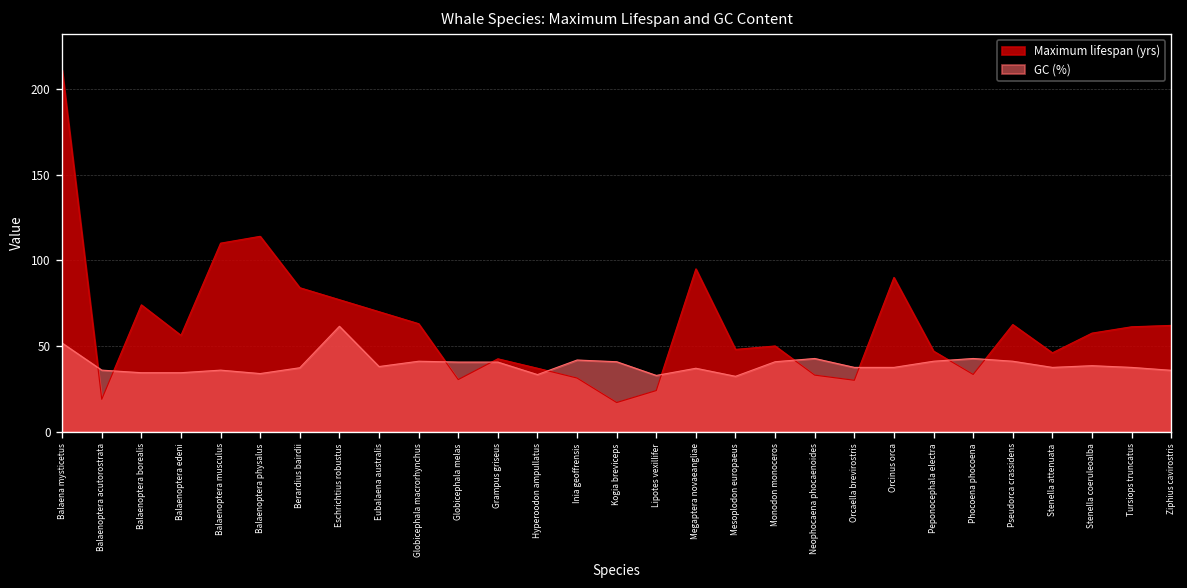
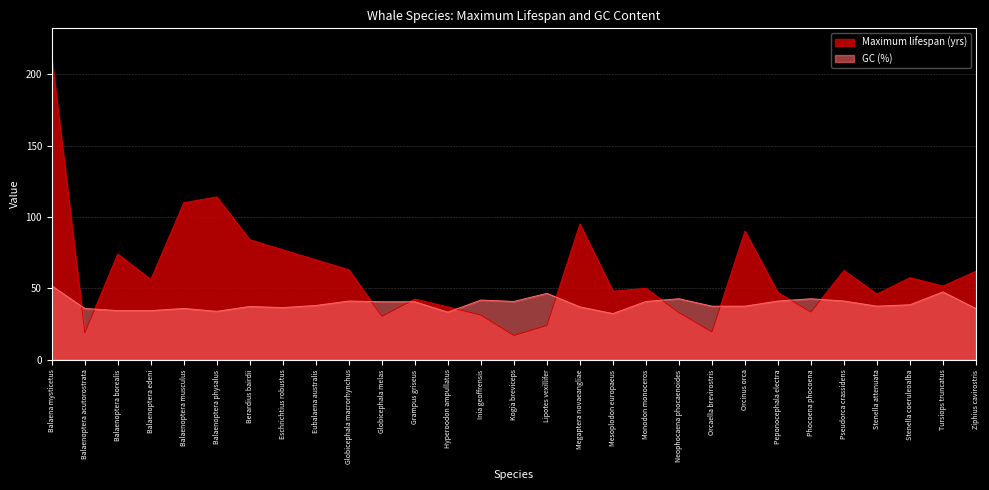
  {
    "Maximum lifespan (yrs)": {
      "Balaena mysticetus": 211,
      "Balaenoptera acutorostrata": 19,
      "Balaenoptera borealis": 74,
      "Balaenoptera edeni": 56,
      "Balaenoptera musculus": 110,
      "Balaenoptera physalus": 114,
      "Berardius bairdii": 84,
      "Eschrichtius robustus": 77,
      "Eubalaena australis": 70,
      "Globicephala macrorhynchus": 63,
      "Globicephala melas": 30,
      "Grampus griseus": 43,
      "Hyperoodon ampullatus": 37,
      "Inia geoffrensis": 31,
      "Kogia breviceps": 17,
      "Lipotes vexillifer": 24,
      "Megaptera novaeangliae": 95,
      "Mesoplodon europaeus": 48,
      "Monodon monoceros": 50,
      "Neophocaena phocaenoides": 33,
-     "Orcaella brevirostris": 30,
+     "Orcaella brevirostris": 20,
      "Orcinus orca": 90,
      "Peponocephala electra": 47,
      "Phocoena phocoena": 33,
      "Pseudorca crassidens": 63,
      "Stenella attenuata": 46,
      "Stenella coeruleoalba": 58,
-     "Tursiops truncatus": 61,
+     "Tursiops truncatus": 52,
      "Ziphius cavirostris": 62
    },
    "GC (%)": {
      "Balaena mysticetus": 52,
      "Balaenoptera acutorostrata": 36,
      "Balaenoptera borealis": 34,
      "Balaenoptera edeni": 34,
      "Balaenoptera musculus": 36,
      "Balaenoptera physalus": 34,
      "Berardius bairdii": 37,
-     "Eschrichtius robustus": 62,
+     "Eschrichtius robustus": 37,
      "Eubalaena australis": 38,
      "Globicephala macrorhynchus": 41,
      "Globicephala melas": 41,
      "Grampus griseus": 41,
      "Hyperoodon ampullatus": 33,
      "Inia geoffrensis": 42,
      "Kogia breviceps": 41,
-     "Lipotes vexillifer": 33,
+     "Lipotes vexillifer": 47,
      "Megaptera novaeangliae": 37,
      "Mesoplodon europaeus": 32,
      "Monodon monoceros": 41,
      "Neophocaena phocaenoides": 43,
      "Orcaella brevirostris": 38,
      "Orcinus orca": 38,
      "Peponocephala electra": 41,
      "Phocoena phocoena": 43,
      "Pseudorca crassidens": 41,
      "Stenella attenuata": 38,
      "Stenella coeruleoalba": 39,
-     "Tursiops truncatus": 38,
+     "Tursiops truncatus": 48,
      "Ziphius cavirostris": 36
    }
  }
